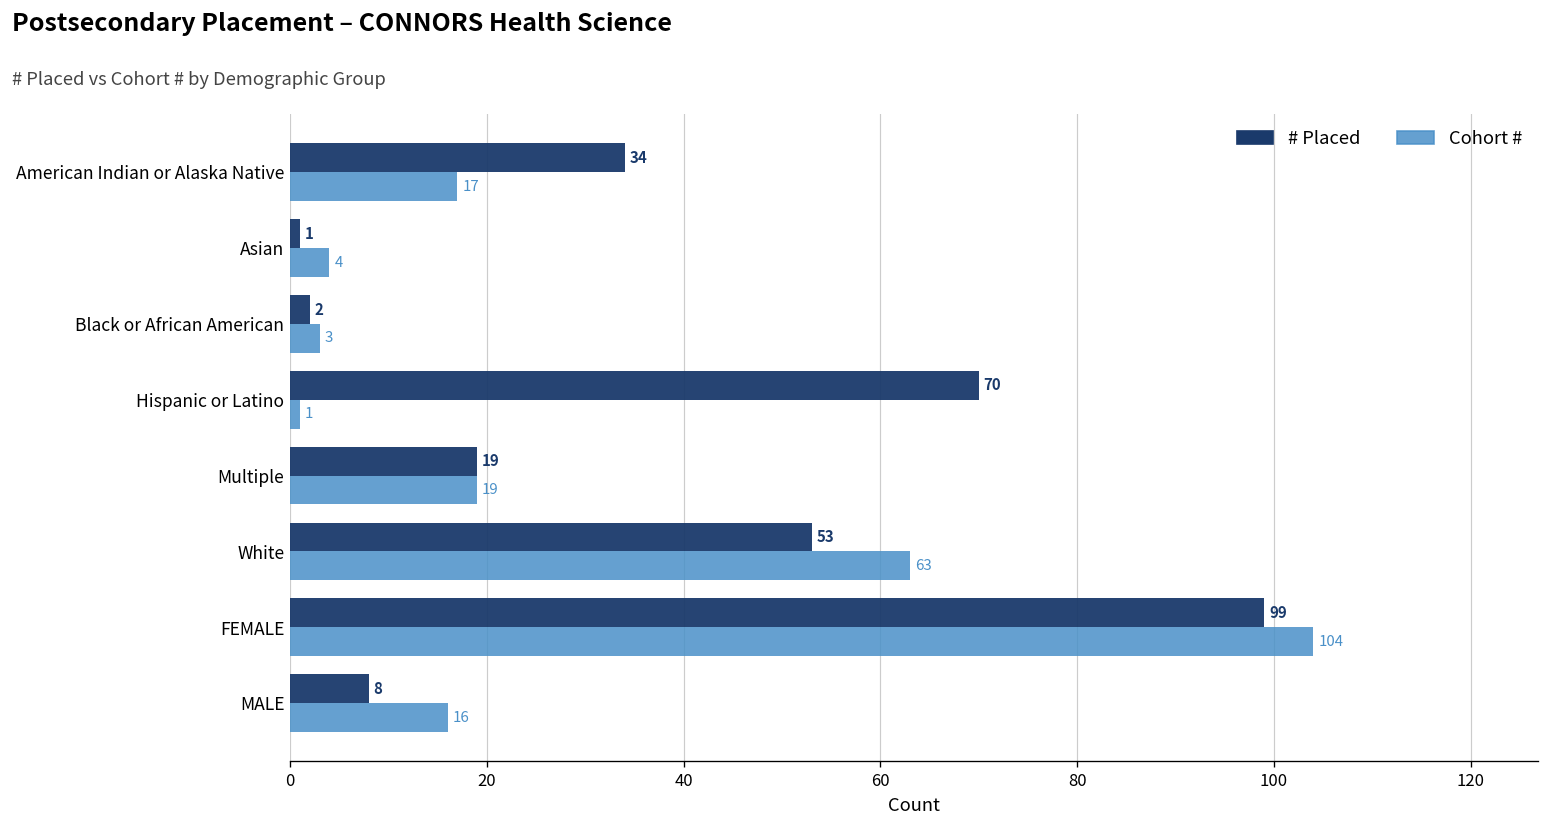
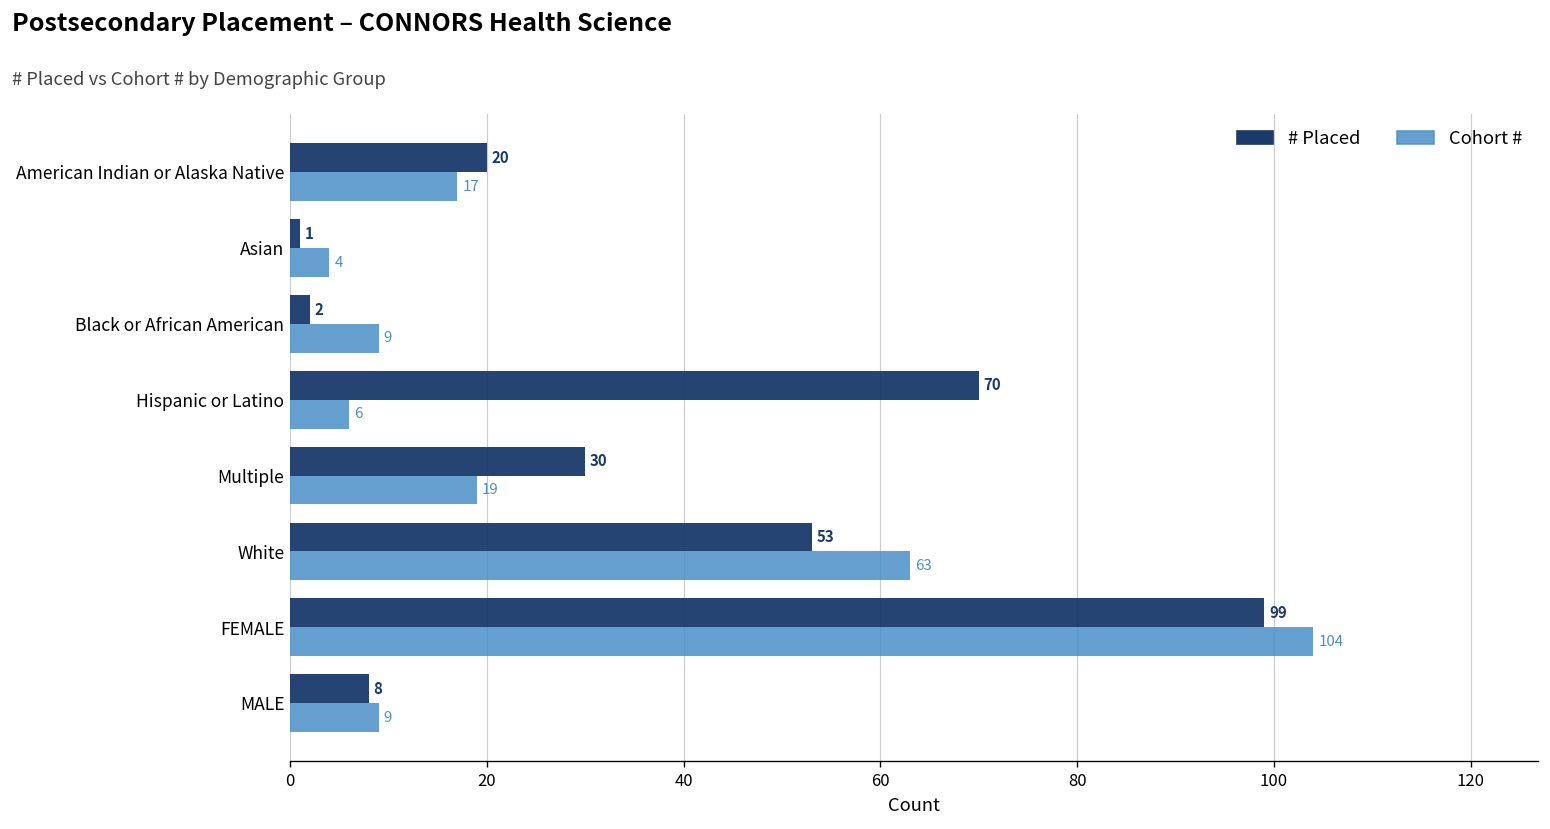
  {
    "Cohort #": {
      "American Indian or Alaska Native": 17,
      "Asian": 4,
-     "Black or African American": 3,
-     "Hispanic or Latino": 1,
+     "Black or African American": 9,
+     "Hispanic or Latino": 6,
      "Multiple": 19,
      "White": 63,
      "FEMALE": 104,
-     "MALE": 16
+     "MALE": 9
    },
    "# Placed": {
-     "American Indian or Alaska Native": 34,
+     "American Indian or Alaska Native": 20,
      "Asian": 1,
      "Black or African American": 2,
      "Hispanic or Latino": 70,
-     "Multiple": 19,
+     "Multiple": 30,
      "White": 53,
      "FEMALE": 99,
      "MALE": 8
    }
  }
